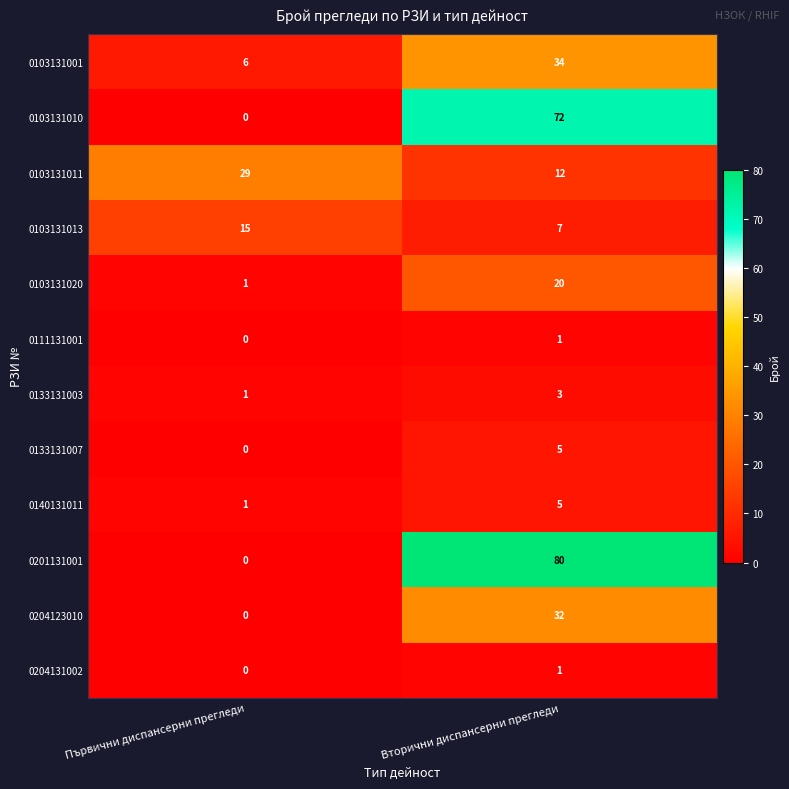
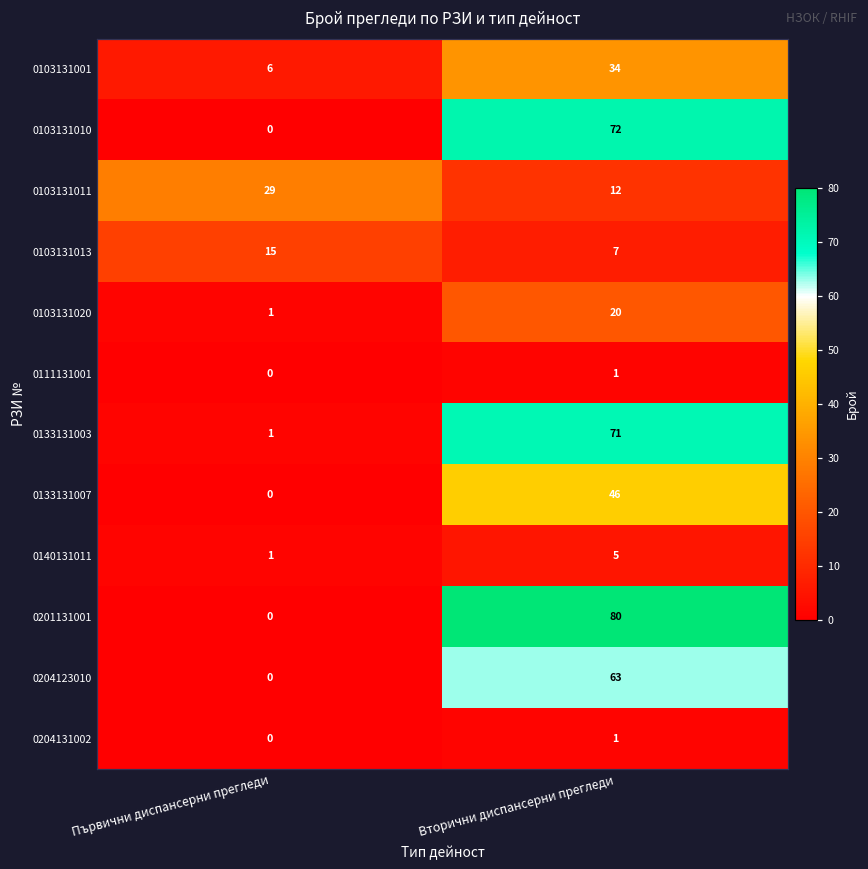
  {
    "0103131001": {
      "Първични диспансерни прегледи": 6,
      "Вторични диспансерни прегледи": 34
    },
    "0103131010": {
      "Първични диспансерни прегледи": 0,
      "Вторични диспансерни прегледи": 72
    },
    "0103131011": {
      "Първични диспансерни прегледи": 29,
      "Вторични диспансерни прегледи": 12
    },
    "0103131013": {
      "Първични диспансерни прегледи": 15,
      "Вторични диспансерни прегледи": 7
    },
    "0103131020": {
      "Първични диспансерни прегледи": 1,
      "Вторични диспансерни прегледи": 20
    },
    "0111131001": {
      "Първични диспансерни прегледи": 0,
      "Вторични диспансерни прегледи": 1
    },
    "0133131003": {
      "Първични диспансерни прегледи": 1,
-     "Вторични диспансерни прегледи": 3
+     "Вторични диспансерни прегледи": 71
    },
    "0133131007": {
      "Първични диспансерни прегледи": 0,
-     "Вторични диспансерни прегледи": 5
+     "Вторични диспансерни прегледи": 46
    },
    "0140131011": {
      "Първични диспансерни прегледи": 1,
      "Вторични диспансерни прегледи": 5
    },
    "0201131001": {
      "Първични диспансерни прегледи": 0,
      "Вторични диспансерни прегледи": 80
    },
    "0204123010": {
      "Първични диспансерни прегледи": 0,
-     "Вторични диспансерни прегледи": 32
+     "Вторични диспансерни прегледи": 63
    },
    "0204131002": {
      "Първични диспансерни прегледи": 0,
      "Вторични диспансерни прегледи": 1
    }
  }
